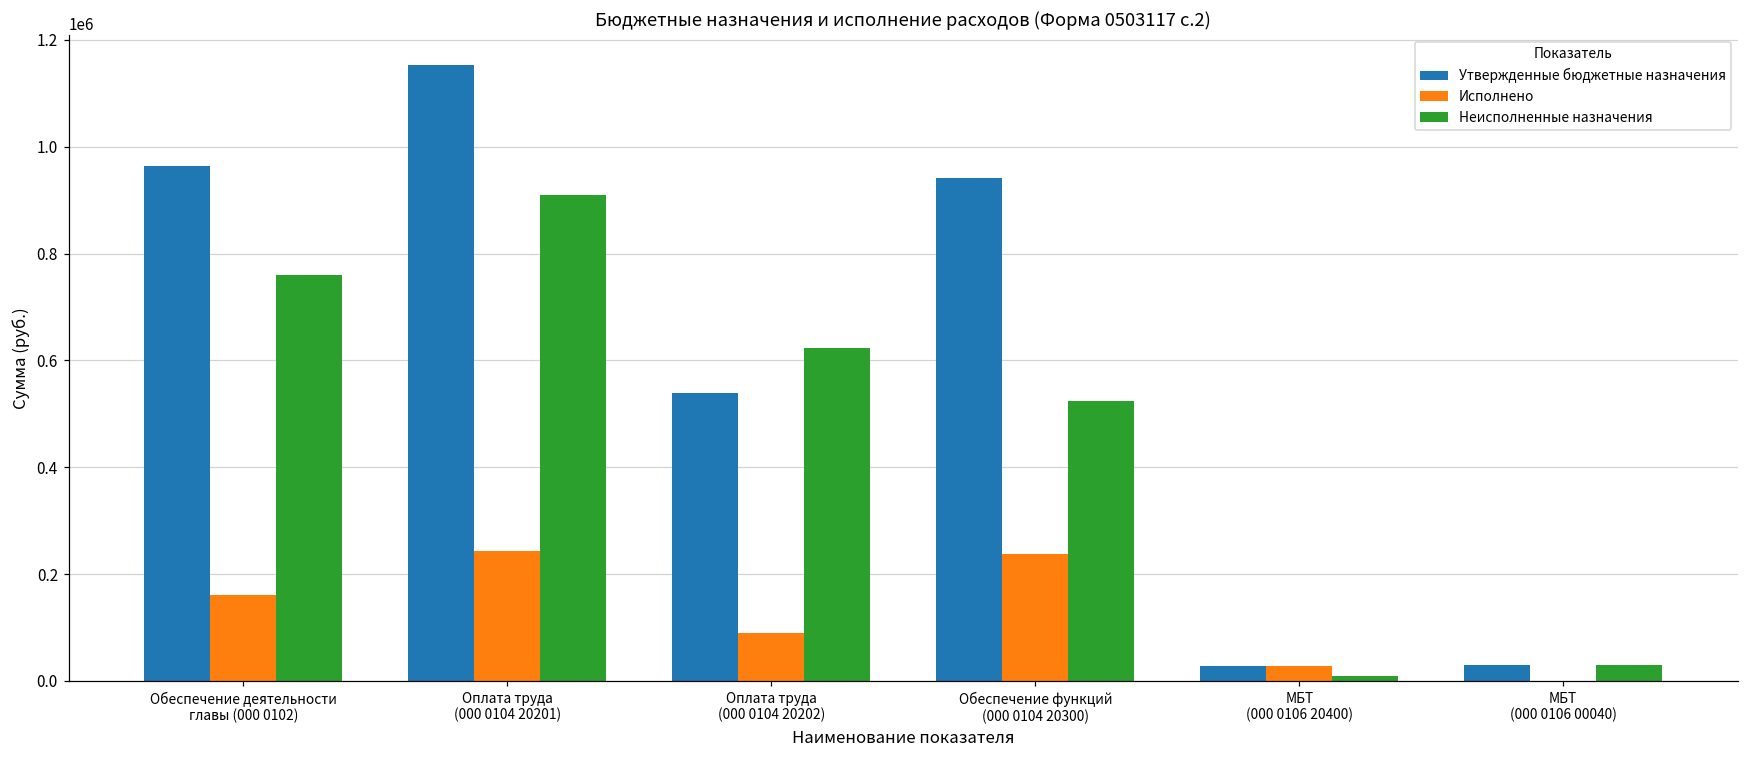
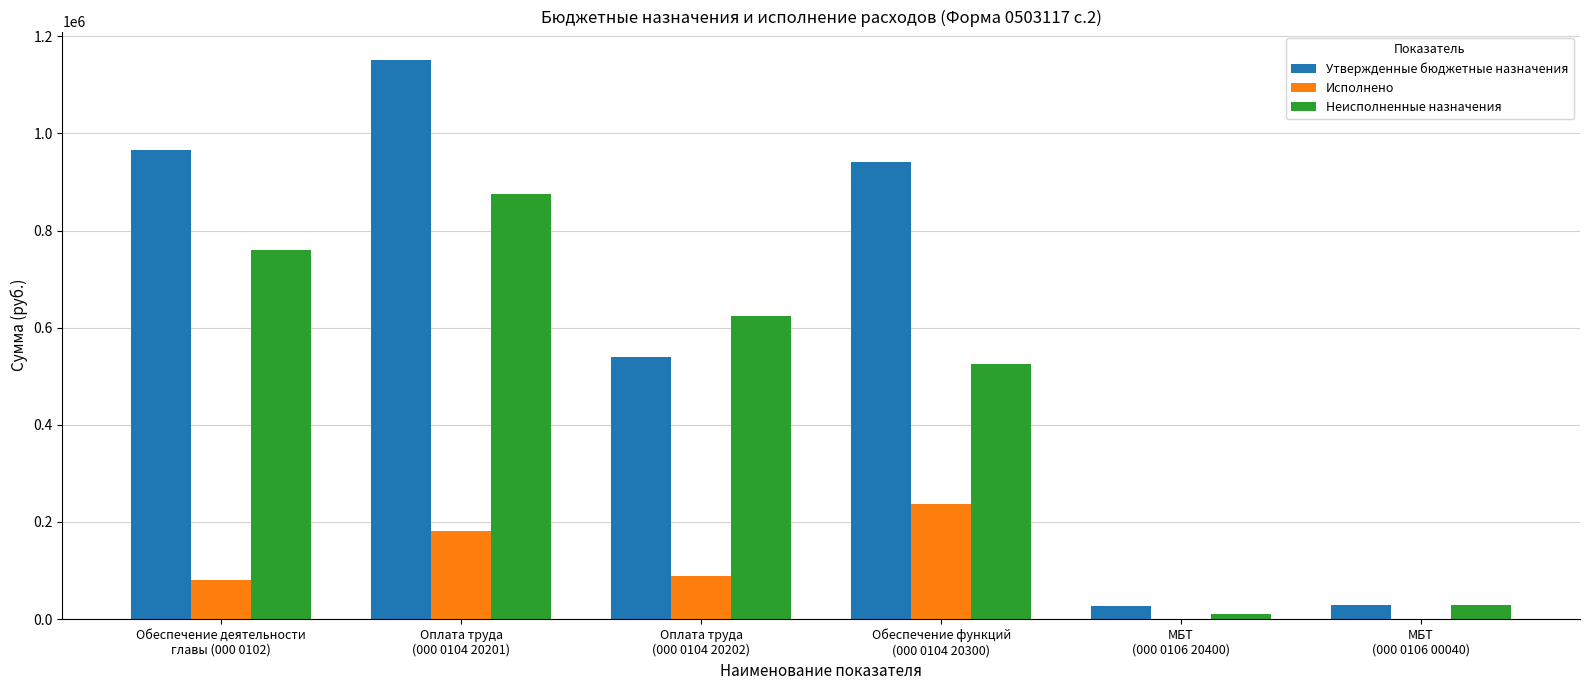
  {
    "Утвержденные бюджетные назначения": {
      "Обеспечение деятельности главы (000 0102)": 960000,
      "Оплата труда (000 0104 20201)": 1150000,
      "Оплата труда (000 0104 20202)": 540000,
      "Обеспечение функций (000 0104 20300)": 940000,
      "МБТ (000 0106 20400)": 30000,
      "МБТ (000 0106 00040)": 30000
    },
    "Исполнено": {
-     "Обеспечение деятельности главы (000 0102)": 160000,
-     "Оплата труда (000 0104 20201)": 240000,
+     "Обеспечение деятельности главы (000 0102)": 80000,
+     "Оплата труда (000 0104 20201)": 180000,
      "Оплата труда (000 0104 20202)": 90000,
      "Обеспечение функций (000 0104 20300)": 240000,
-     "МБТ (000 0106 20400)": 30000,
+     "МБТ (000 0106 20400)": 0,
      "МБТ (000 0106 00040)": 0
    },
    "Неисполненные назначения": {
      "Обеспечение деятельности главы (000 0102)": 760000,
-     "Оплата труда (000 0104 20201)": 910000,
+     "Оплата труда (000 0104 20201)": 880000,
      "Оплата труда (000 0104 20202)": 620000,
      "Обеспечение функций (000 0104 20300)": 520000,
      "МБТ (000 0106 20400)": 10000,
      "МБТ (000 0106 00040)": 30000
    }
  }
